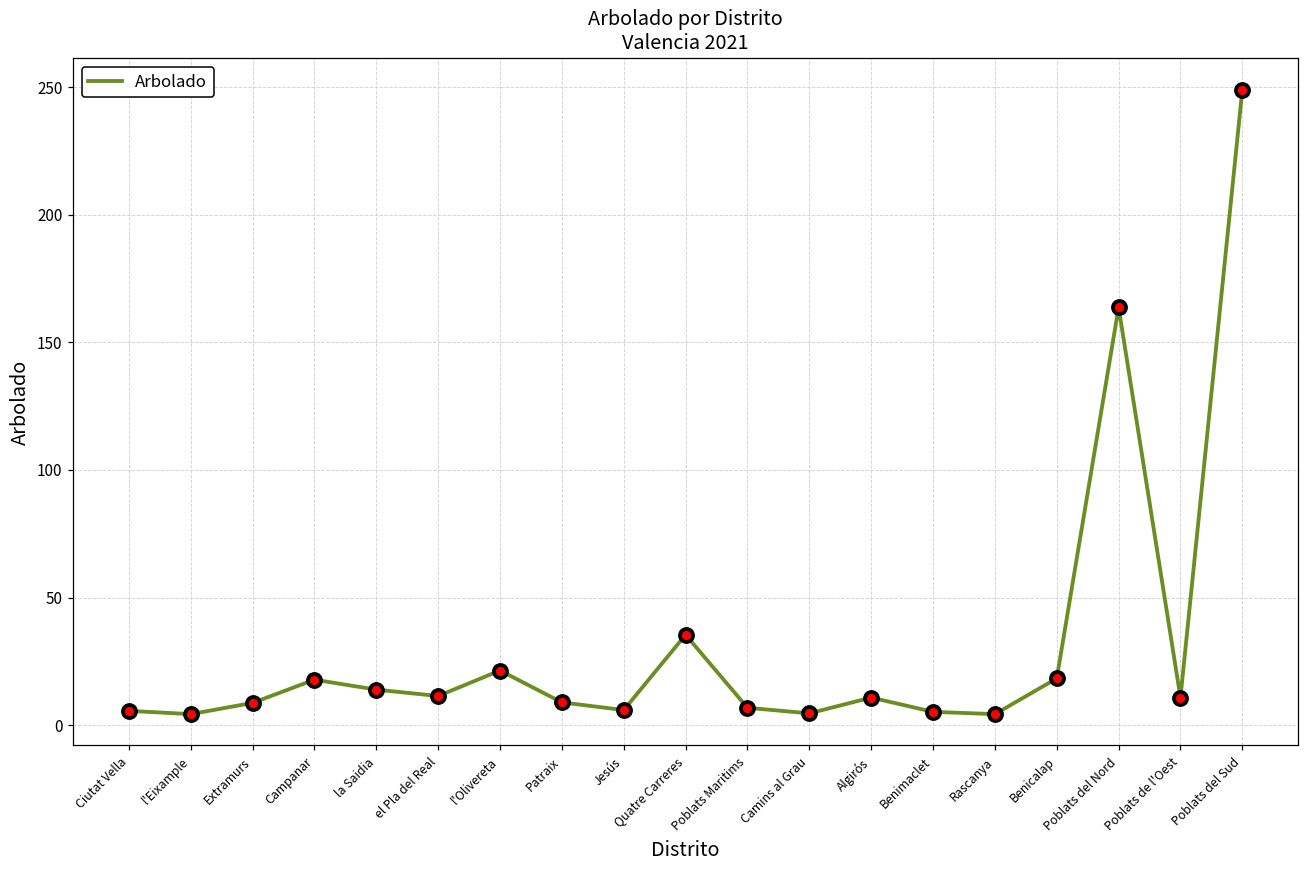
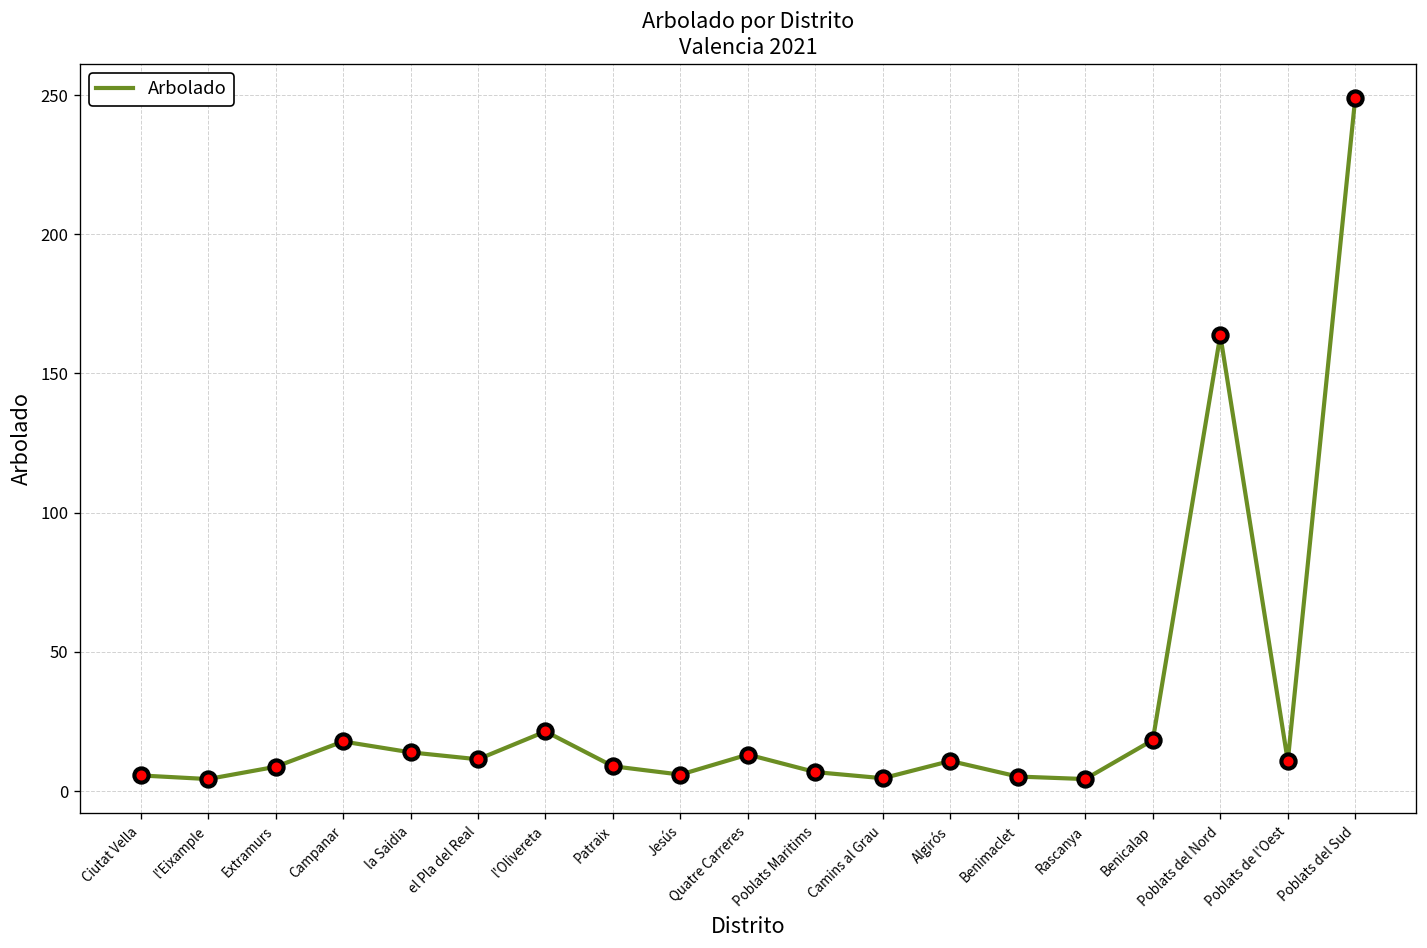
  {
    "Ciutat Vella": 6,
    "l'Eixample": 4,
    "Extramurs": 9,
    "Campanar": 18,
    "la Saidia": 14,
    "el Pla del Real": 11,
    "l'Olivereta": 21,
    "Patraix": 9,
    "Jesús": 6,
-   "Quatre Carreres": 35,
+   "Quatre Carreres": 13,
    "Poblats Maritims": 7,
    "Camins al Grau": 5,
    "Algirós": 11,
    "Benimaclet": 5,
    "Rascanya": 4,
    "Benicalap": 18,
    "Poblats del Nord": 164,
    "Poblats de l'Oest": 11,
    "Poblats del Sud": 249
  }
